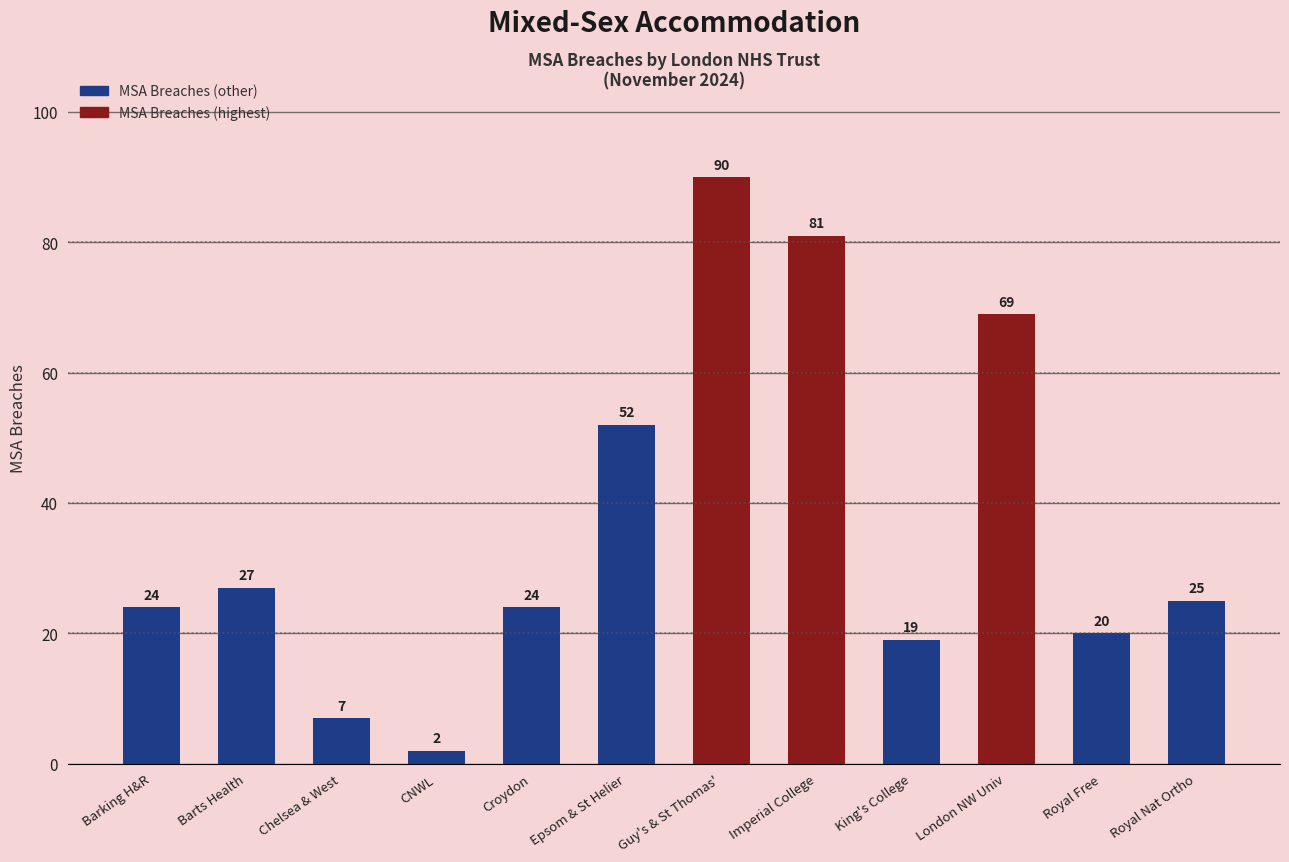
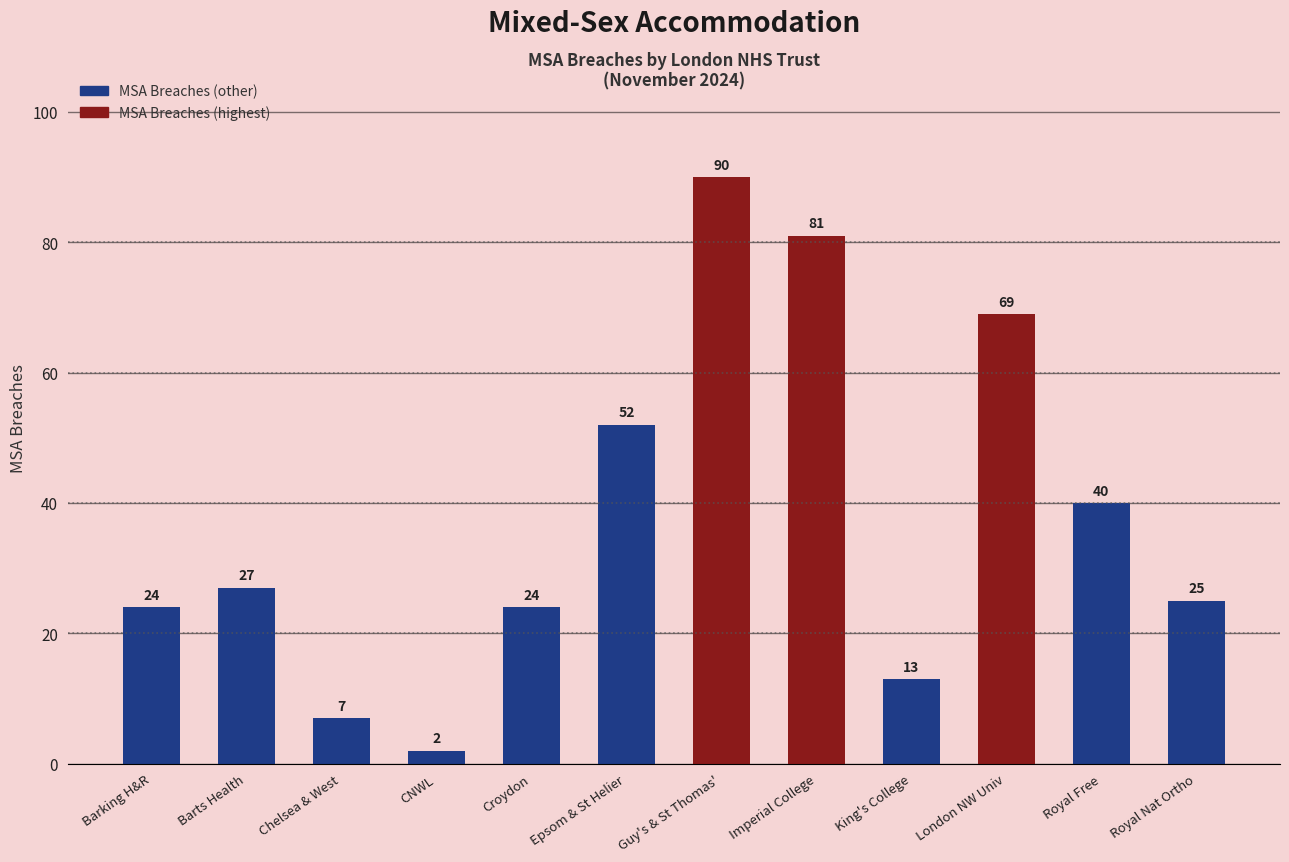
  {
    "Barking H&R": 24,
    "Barts Health": 27,
    "Chelsea & West": 7,
    "CNWL": 2,
    "Croydon": 24,
    "Epsom & St Helier": 52,
    "Guy's & St Thomas'": 90,
    "Imperial College": 81,
-   "King's College": 19,
+   "King's College": 13,
    "London NW Univ": 69,
-   "Royal Free": 20,
+   "Royal Free": 40,
    "Royal Nat Ortho": 25
  }
